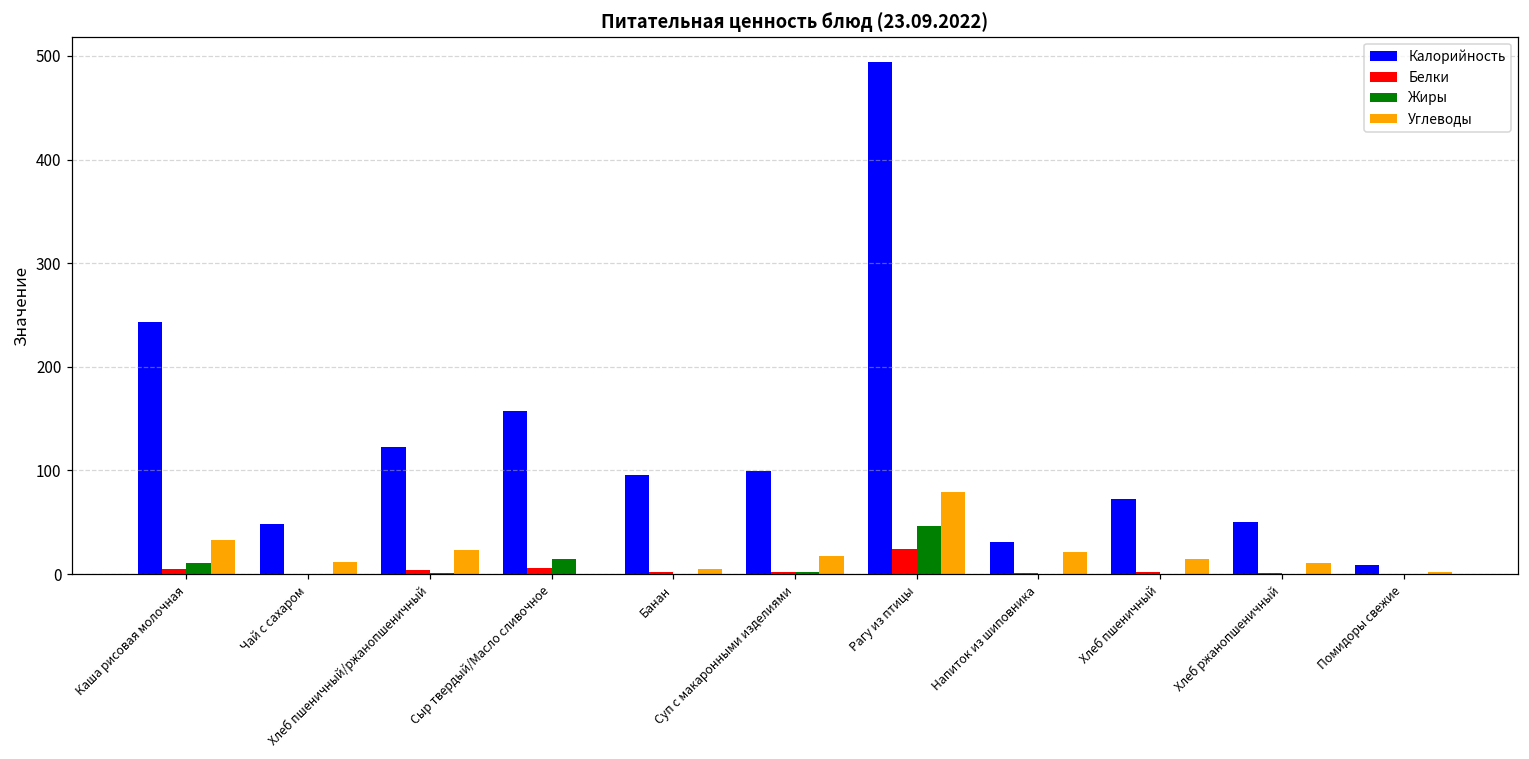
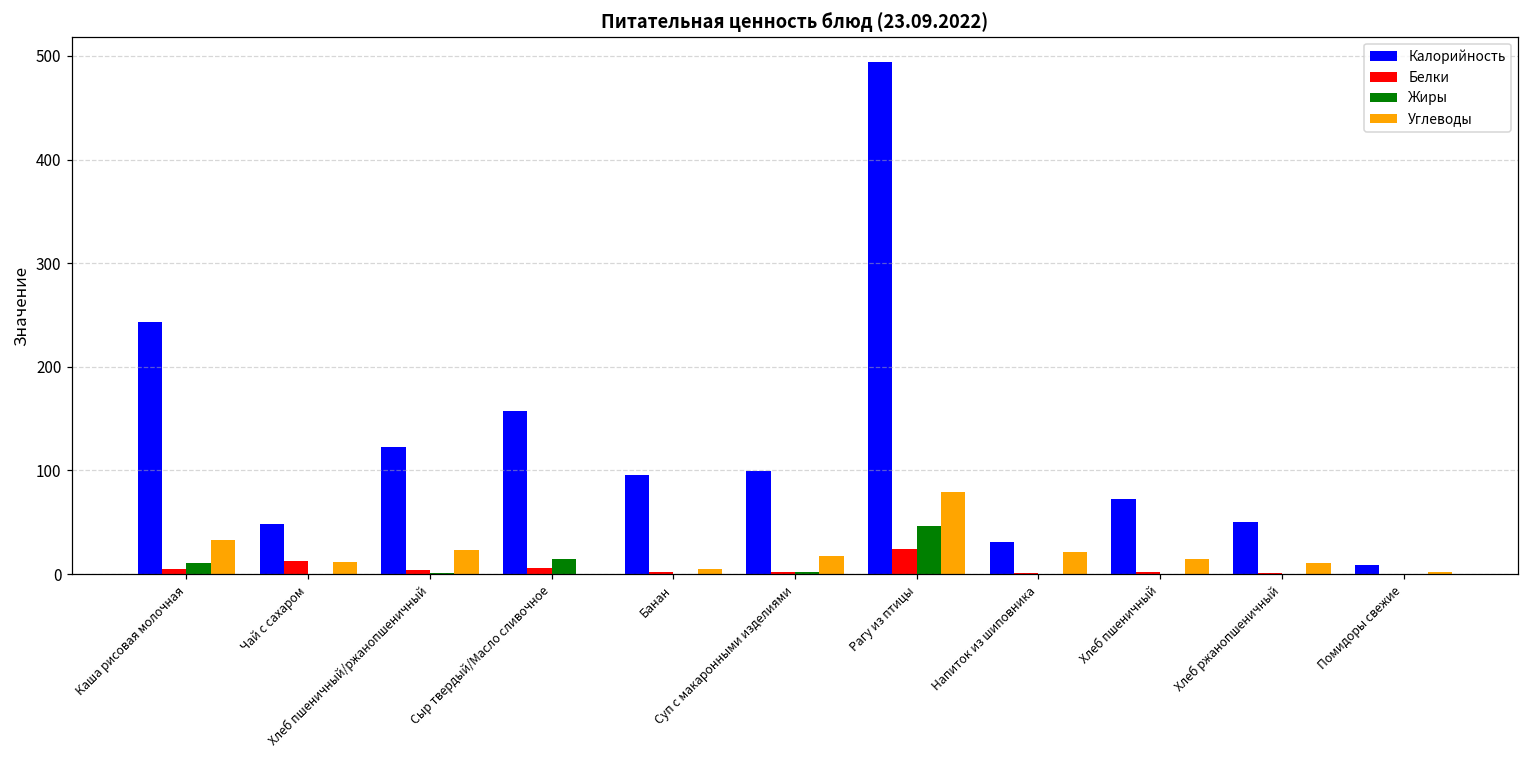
  {
    "Калорийность": {
      "Каша рисовая молочная": 240,
      "Чай с сахаром": 50,
      "Хлеб пшеничный/ржанопшеничный": 120,
      "Сыр твердый/Масло сливочное": 160,
      "Банан": 100,
      "Суп с макаронными изделиями": 100,
      "Рагу из птицы": 490,
      "Напиток из шиповника": 30,
      "Хлеб пшеничный": 70,
      "Хлеб ржанопшеничный": 50,
      "Помидоры свежие": 10
    },
    "Белки": {
      "Каша рисовая молочная": 10,
-     "Чай с сахаром": 0,
+     "Чай с сахаром": 10,
      "Хлеб пшеничный/ржанопшеничный": 0,
      "Сыр твердый/Масло сливочное": 10,
      "Рагу из птицы": 20
    },
    "Жиры": {
      "Каша рисовая молочная": 10,
      "Чай с сахаром": 0,
      "Сыр твердый/Масло сливочное": 10,
      "Рагу из птицы": 50,
      "Напиток из шиповника": 0
    },
    "Углеводы": {
      "Каша рисовая молочная": 30,
      "Чай с сахаром": 10,
      "Хлеб пшеничный/ржанопшеничный": 20,
      "Банан": 0,
      "Суп с макаронными изделиями": 20,
      "Рагу из птицы": 80,
      "Напиток из шиповника": 20,
      "Хлеб пшеничный": 10,
      "Хлеб ржанопшеничный": 10
    }
  }
